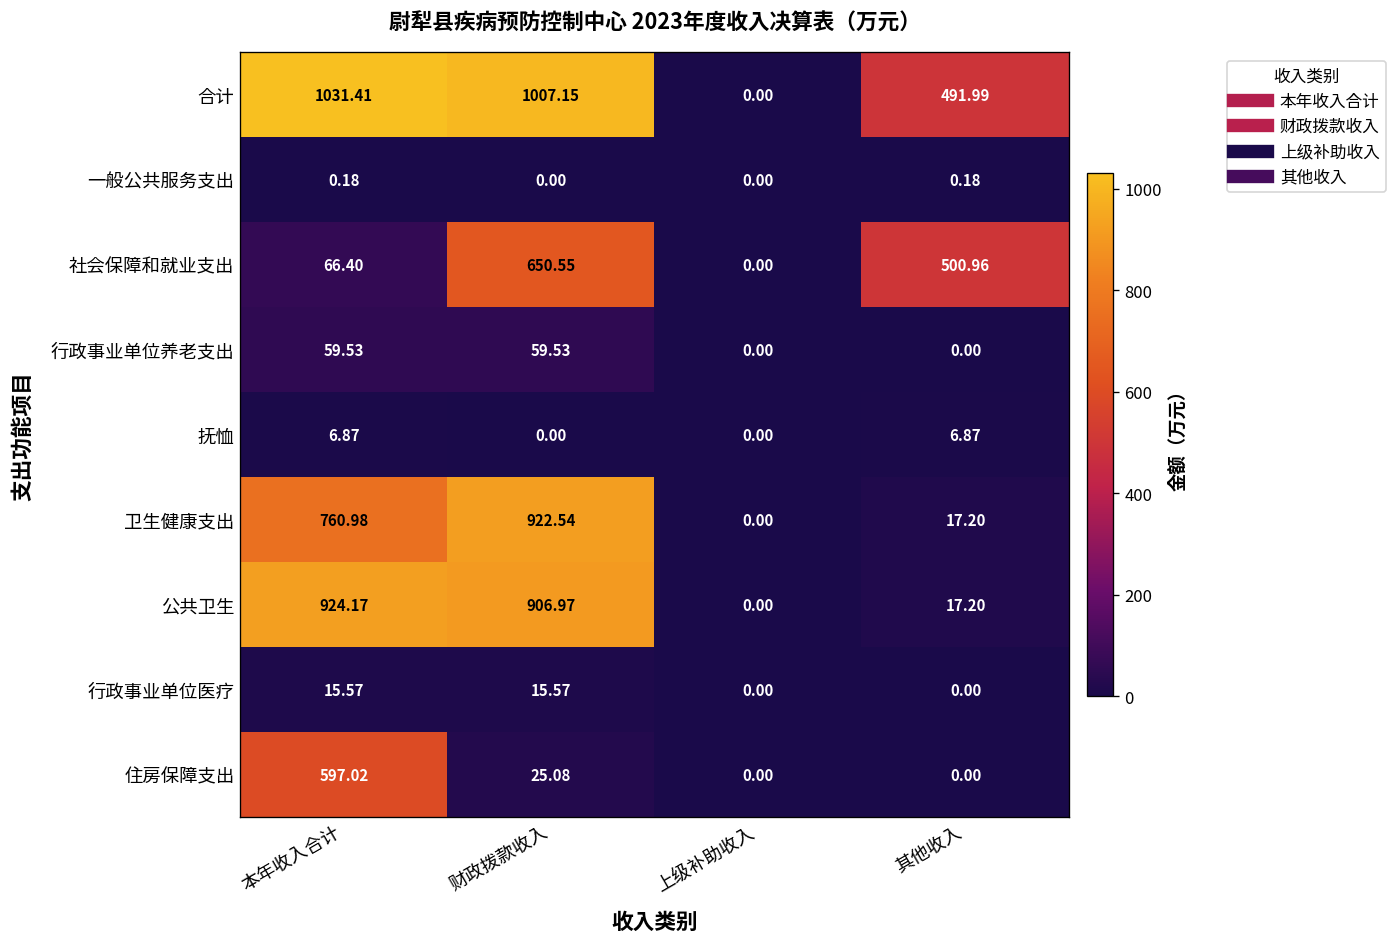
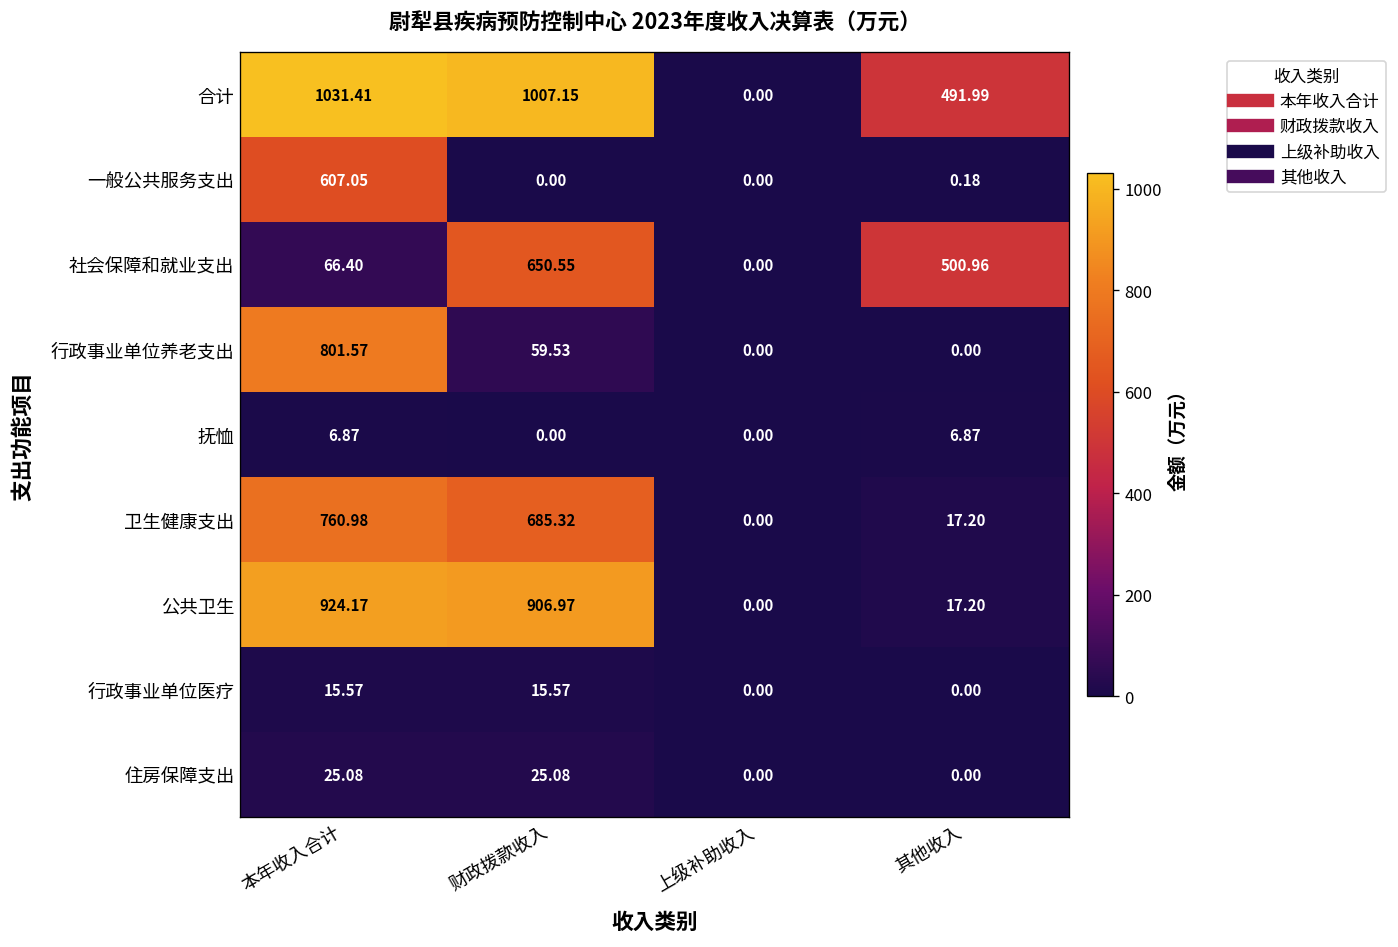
  {
    "合计": {
      "本年收入合计": 1031.41,
      "财政拨款收入": 1007.15,
      "上级补助收入": 0.00,
      "其他收入": 491.99
    },
    "一般公共服务支出": {
-     "本年收入合计": 0.18,
+     "本年收入合计": 607.05,
      "财政拨款收入": 0.00,
      "上级补助收入": 0.00,
      "其他收入": 0.18
    },
    "社会保障和就业支出": {
      "本年收入合计": 66.40,
      "财政拨款收入": 650.55,
      "上级补助收入": 0.00,
      "其他收入": 500.96
    },
    "行政事业单位养老支出": {
-     "本年收入合计": 59.53,
+     "本年收入合计": 801.57,
      "财政拨款收入": 59.53,
      "上级补助收入": 0.00,
      "其他收入": 0.00
    },
    "抚恤": {
      "本年收入合计": 6.87,
      "财政拨款收入": 0.00,
      "上级补助收入": 0.00,
      "其他收入": 6.87
    },
    "卫生健康支出": {
      "本年收入合计": 760.98,
-     "财政拨款收入": 922.54,
+     "财政拨款收入": 685.32,
      "上级补助收入": 0.00,
      "其他收入": 17.20
    },
    "公共卫生": {
      "本年收入合计": 924.17,
      "财政拨款收入": 906.97,
      "上级补助收入": 0.00,
      "其他收入": 17.20
    },
    "行政事业单位医疗": {
      "本年收入合计": 15.57,
      "财政拨款收入": 15.57,
      "上级补助收入": 0.00,
      "其他收入": 0.00
    },
    "住房保障支出": {
-     "本年收入合计": 597.02,
+     "本年收入合计": 25.08,
      "财政拨款收入": 25.08,
      "上级补助收入": 0.00,
      "其他收入": 0.00
    }
  }
